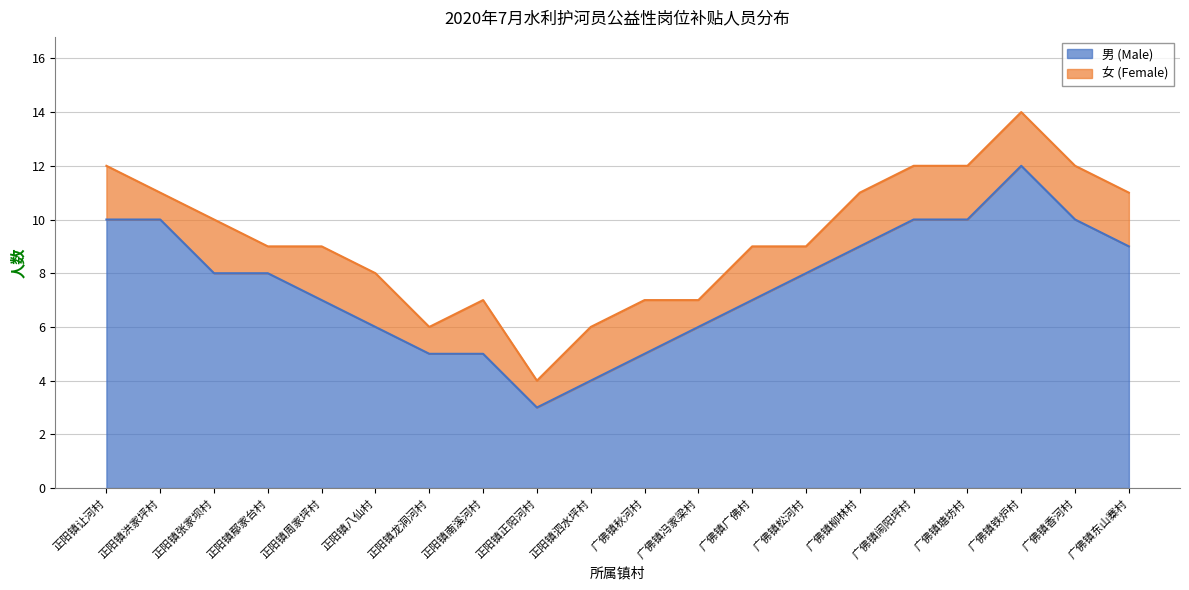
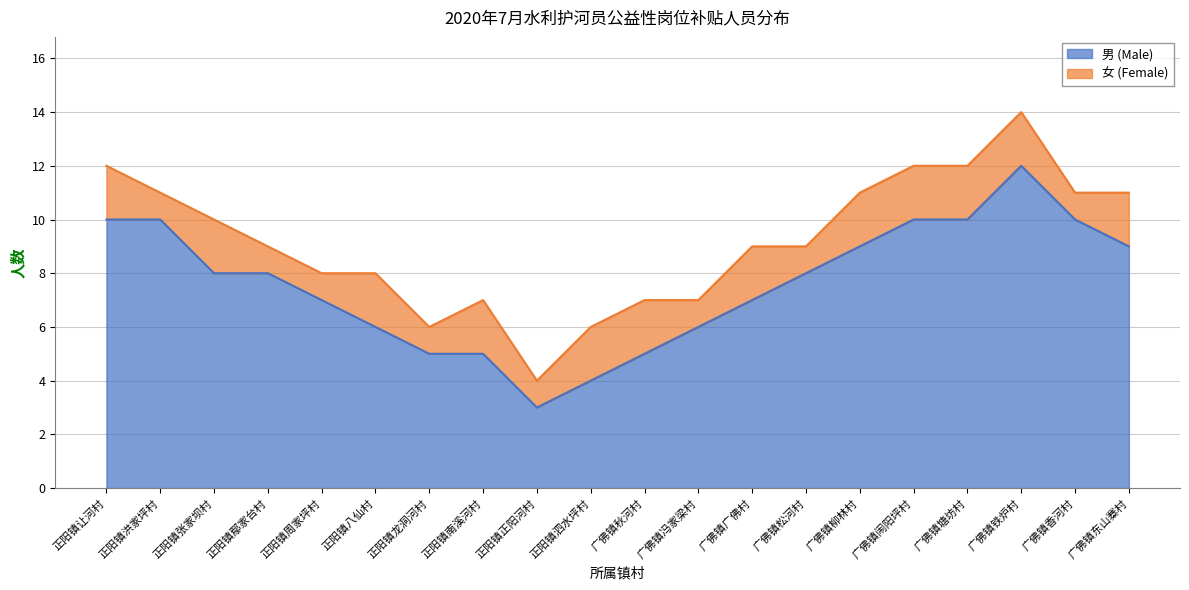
  {
    "男 (Male)": {
      "正阳镇让河村": 10,
      "正阳镇洪家坪村": 10,
      "正阳镇张家坝村": 8,
      "正阳镇鄢家台村": 8,
      "正阳镇周家坪村": 7,
      "正阳镇八仙村": 6,
      "正阳镇龙洞河村": 5,
      "正阳镇南溪河村": 5,
      "正阳镇正阳河村": 3,
      "正阳镇泗水坪村": 4,
      "广佛镇秋河村": 5,
      "广佛镇冯家梁村": 6,
      "广佛镇广佛村": 7,
      "广佛镇松河村": 8,
      "广佛镇柳林村": 9,
      "广佛镇闹阳坪村": 10,
      "广佛镇塘坊村": 10,
      "广佛镇铁炉村": 12,
      "广佛镇香河村": 10,
      "广佛镇东山寨村": 9
    },
    "女 (Female)": {
      "正阳镇让河村": 2,
      "正阳镇洪家坪村": 1,
      "正阳镇张家坝村": 2,
      "正阳镇鄢家台村": 1,
-     "正阳镇周家坪村": 2,
+     "正阳镇周家坪村": 1,
      "正阳镇八仙村": 2,
      "正阳镇龙洞河村": 1,
      "正阳镇南溪河村": 2,
      "正阳镇正阳河村": 1,
      "正阳镇泗水坪村": 2,
      "广佛镇秋河村": 2,
      "广佛镇冯家梁村": 1,
      "广佛镇广佛村": 2,
      "广佛镇松河村": 1,
      "广佛镇柳林村": 2,
      "广佛镇闹阳坪村": 2,
      "广佛镇塘坊村": 2,
      "广佛镇铁炉村": 2,
-     "广佛镇香河村": 2,
+     "广佛镇香河村": 1,
      "广佛镇东山寨村": 2
    }
  }
